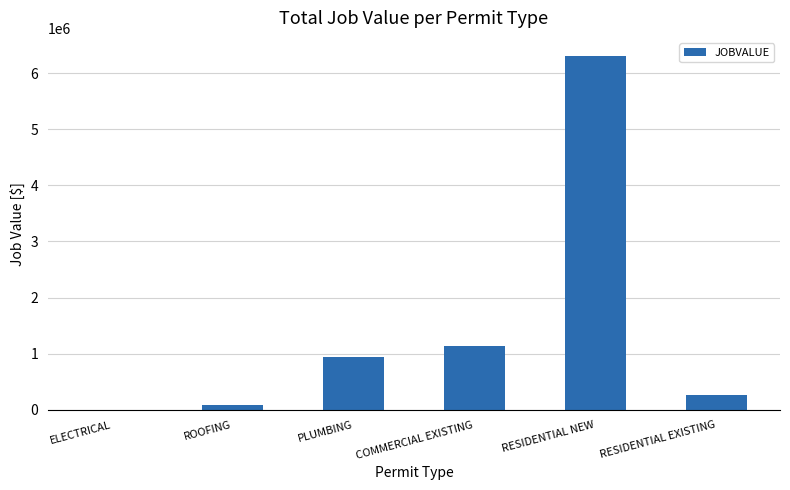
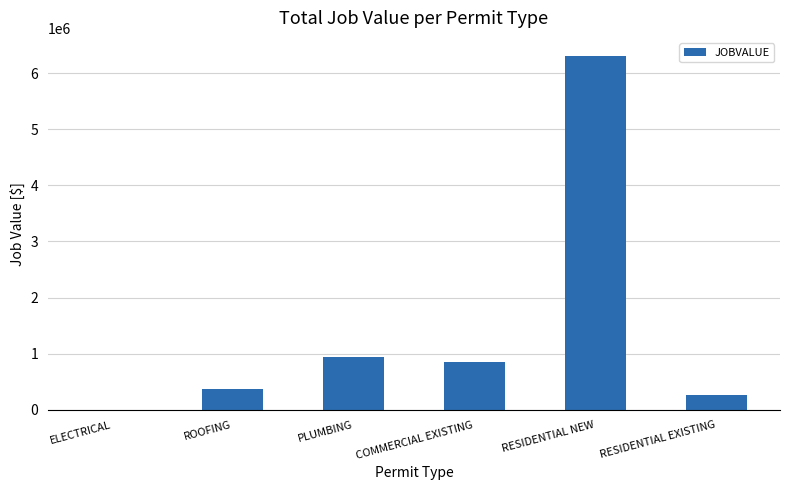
  {
-   "ROOFING": 100000,
+   "ROOFING": 400000,
    "PLUMBING": 900000,
-   "COMMERCIAL EXISTING": 1100000,
+   "COMMERCIAL EXISTING": 800000,
    "RESIDENTIAL NEW": 6300000,
    "RESIDENTIAL EXISTING": 300000
  }
